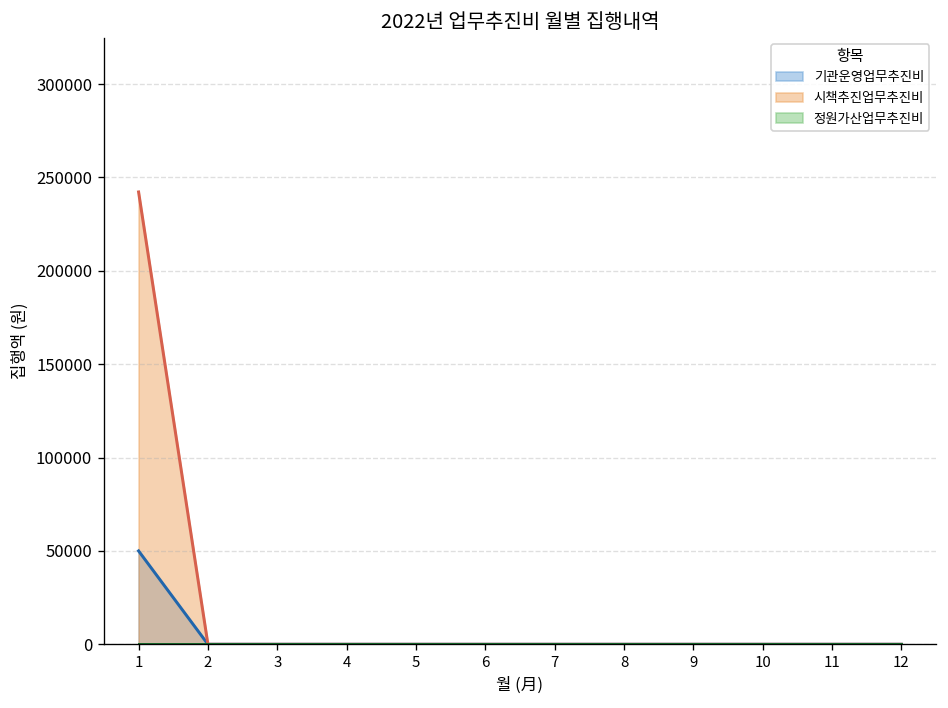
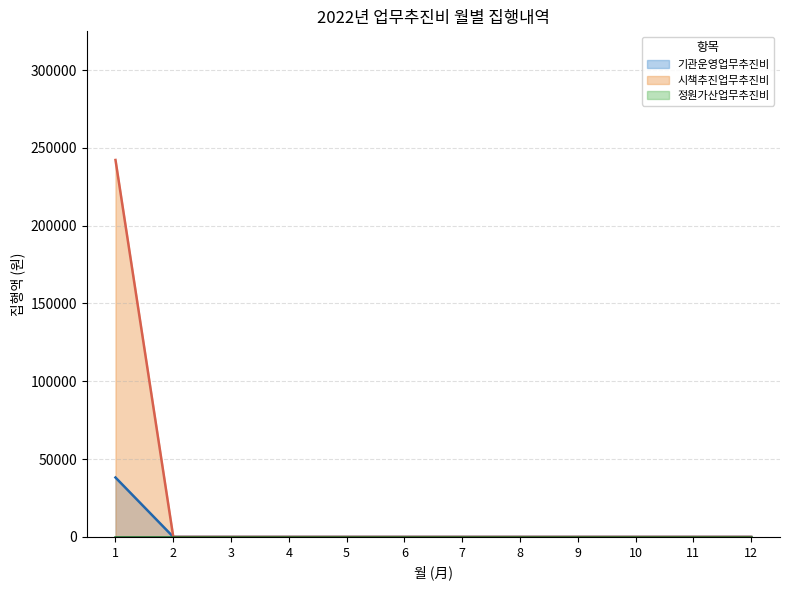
  {
    "기관운영업무추진비": {
-     "1": 50000
+     "1": 38000
    },
    "시책추진업무추진비": {
      "1": 242000
    },
    "정원가산업무추진비": {
      "1": 0
    }
  }
